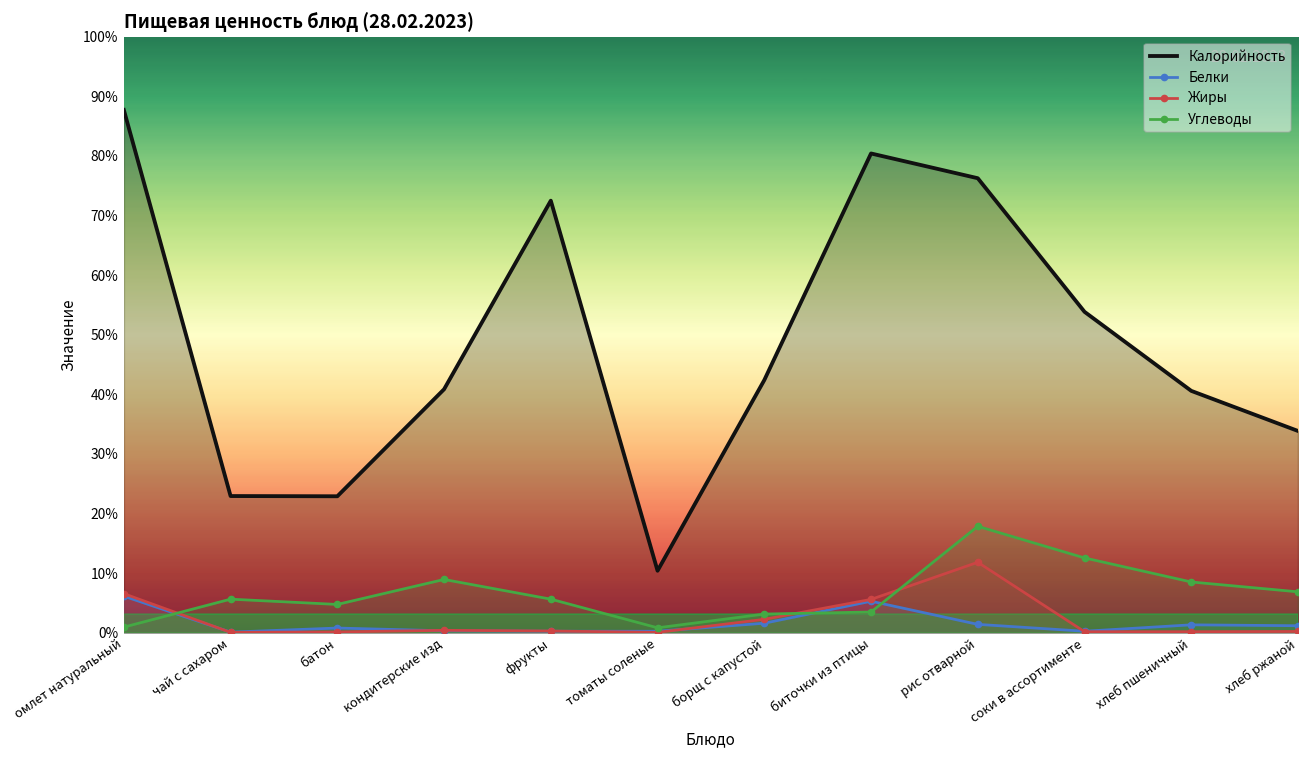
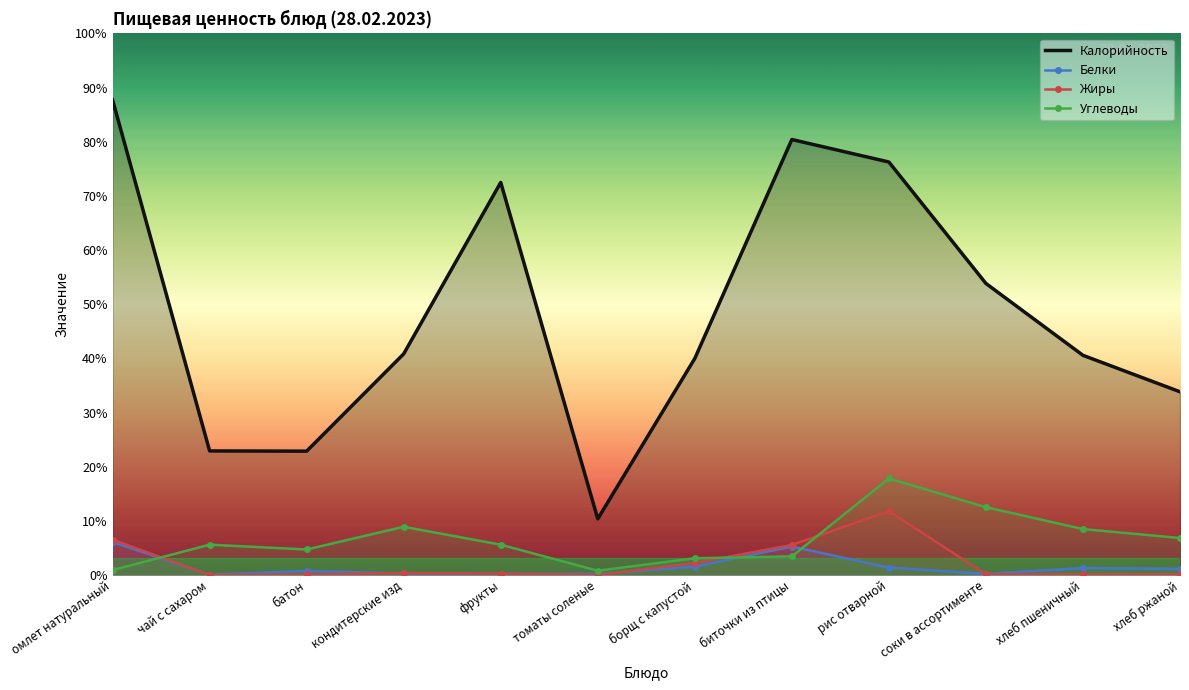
  {
    "Калорийность": {
      "омлет натуральный": "88%",
      "чай с сахаром": "23%",
      "батон": "23%",
      "кондитерские изд": "41%",
      "фрукты": "73%",
      "томаты соленые": "10%",
-     "борщ с капустой": "42%",
+     "борщ с капустой": "40%",
      "биточки из птицы": "80%",
      "рис отварной": "76%",
      "соки в ассортименте": "54%",
      "хлеб пшеничный": "41%",
      "хлеб ржаной": "34%"
    },
    "Белки": {
      "батон": "1%",
      "борщ с капустой": "2%",
      "рис отварной": "1%",
      "хлеб пшеничный": "1%",
      "хлеб ржаной": "1%"
    },
    "Жиры": {
      "батон": "0%",
      "борщ с капустой": "2%",
      "рис отварной": "12%",
      "хлеб пшеничный": "0%",
      "хлеб ржаной": "0%"
    },
    "Углеводы": {
      "омлет натуральный": "1%",
      "чай с сахаром": "6%",
      "батон": "5%",
      "кондитерские изд": "9%",
      "фрукты": "6%",
      "томаты соленые": "1%",
      "борщ с капустой": "3%",
      "биточки из птицы": "3%",
      "рис отварной": "18%",
      "соки в ассортименте": "13%",
      "хлеб пшеничный": "9%",
      "хлеб ржаной": "7%"
    }
  }
